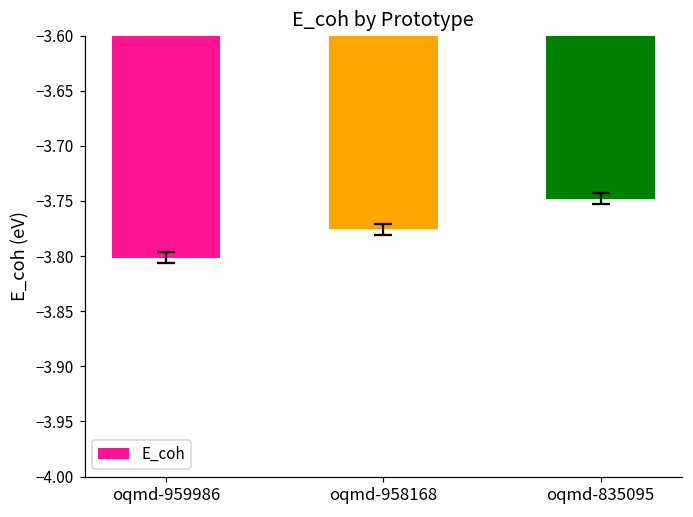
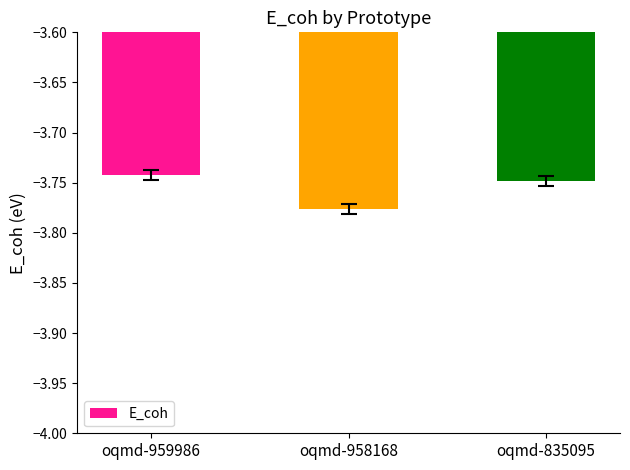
  {
    "E_coh": {
-     "oqmd-959986": -3.802,
+     "oqmd-959986": -3.743,
      "oqmd-958168": -3.776,
      "oqmd-835095": -3.748
    }
  }
